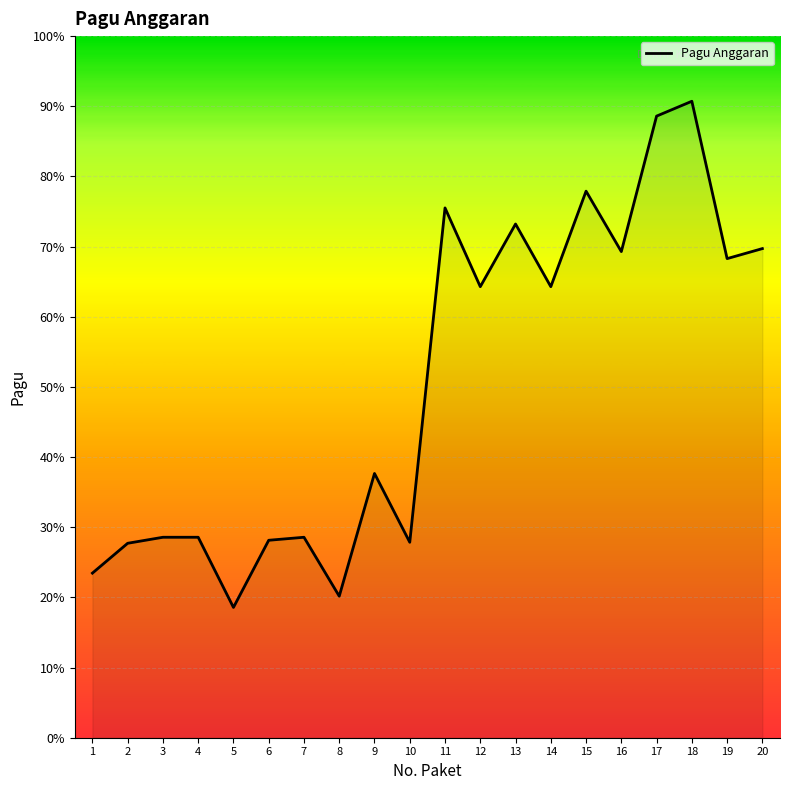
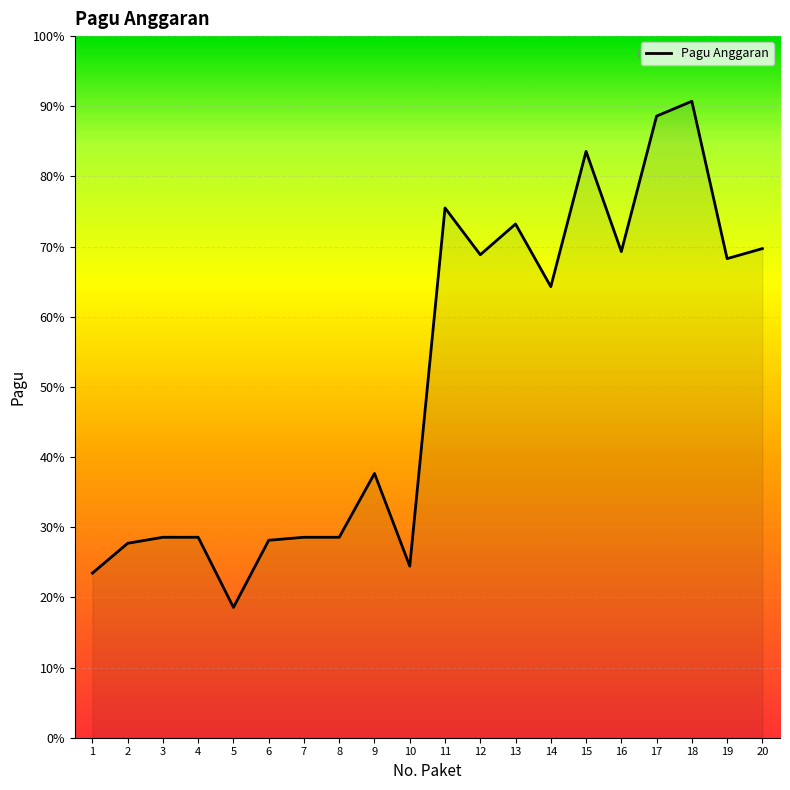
  {
    "1": "23%",
    "2": "28%",
    "3": "29%",
    "4": "29%",
    "5": "19%",
    "6": "28%",
    "7": "29%",
-   "8": "20%",
+   "8": "29%",
    "9": "38%",
-   "10": "28%",
+   "10": "24%",
    "11": "76%",
-   "12": "64%",
+   "12": "69%",
    "13": "73%",
    "14": "64%",
-   "15": "78%",
+   "15": "84%",
    "16": "69%",
    "17": "89%",
    "18": "91%",
    "19": "68%",
    "20": "70%"
  }
